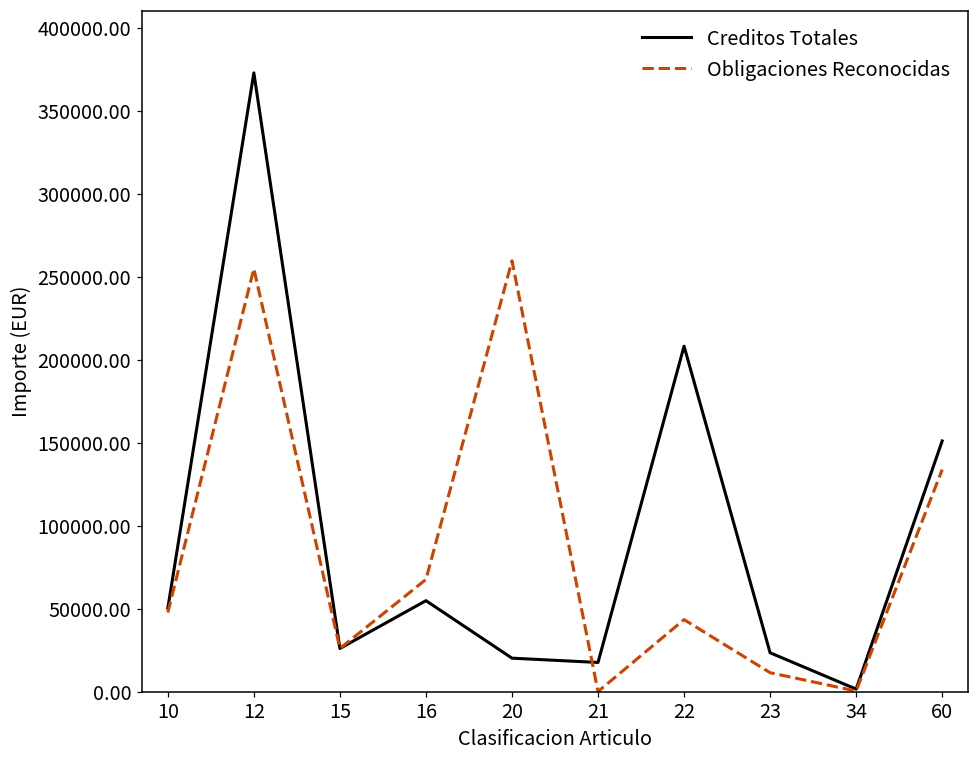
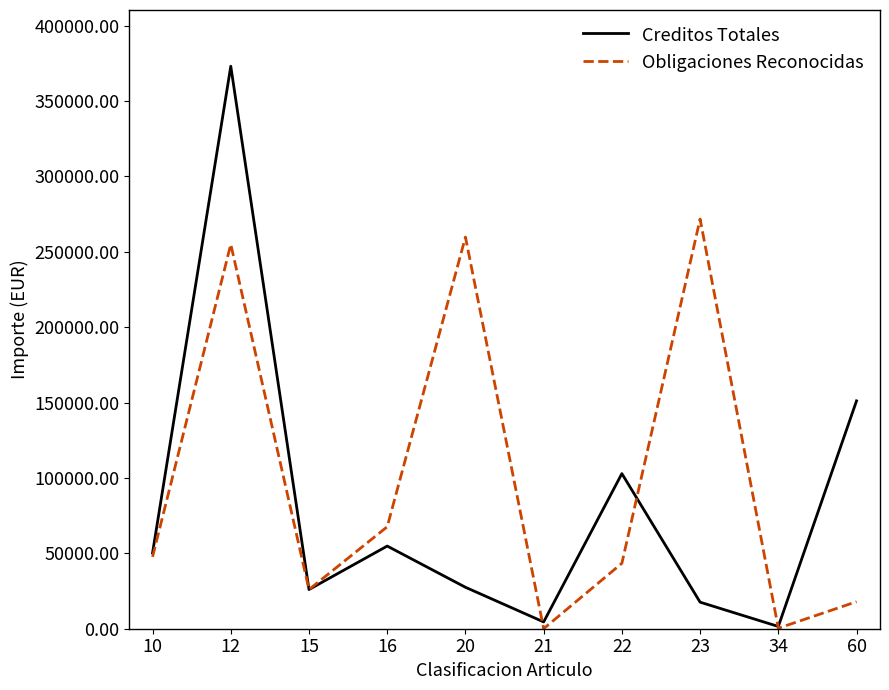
  {
    "Creditos Totales": {
      "10": 50000,
      "12": 373000,
      "16": 55000,
-     "20": 20000,
-     "21": 18000,
-     "22": 208000,
-     "23": 23000,
+     "20": 28000,
+     "21": 5000,
+     "22": 103000,
+     "23": 18000,
      "60": 151000
    },
    "Obligaciones Reconocidas": {
      "10": 48000,
      "12": 255000,
      "16": 68000,
      "20": 260000,
      "21": 0,
      "22": 43000,
-     "23": 11000,
-     "60": 134000
+     "23": 272000,
+     "60": 18000
    }
  }
